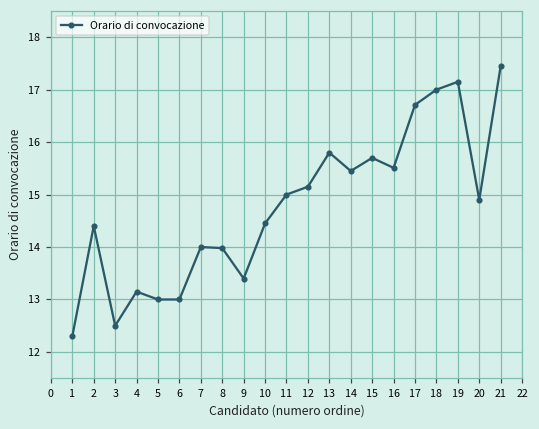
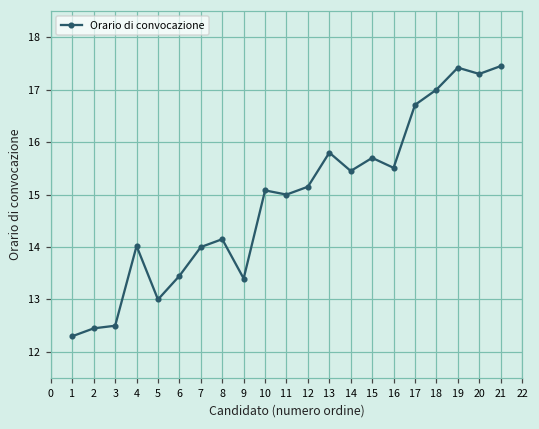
  {
    "1": 12.3,
-   "2": 14.4,
+   "2": 12.5,
    "3": 12.5,
-   "4": 13.2,
+   "4": 14.0,
    "5": 13.0,
-   "6": 13.0,
+   "6": 13.5,
    "7": 14.0,
-   "8": 14.0,
+   "8": 14.2,
    "9": 13.4,
-   "10": 14.5,
+   "10": 15.1,
    "11": 15.0,
    "12": 15.2,
    "13": 15.8,
    "14": 15.5,
    "15": 15.7,
    "16": 15.5,
    "17": 16.7,
    "18": 17.0,
-   "19": 17.2,
-   "20": 14.9,
+   "19": 17.4,
+   "20": 17.3,
    "21": 17.5
  }
